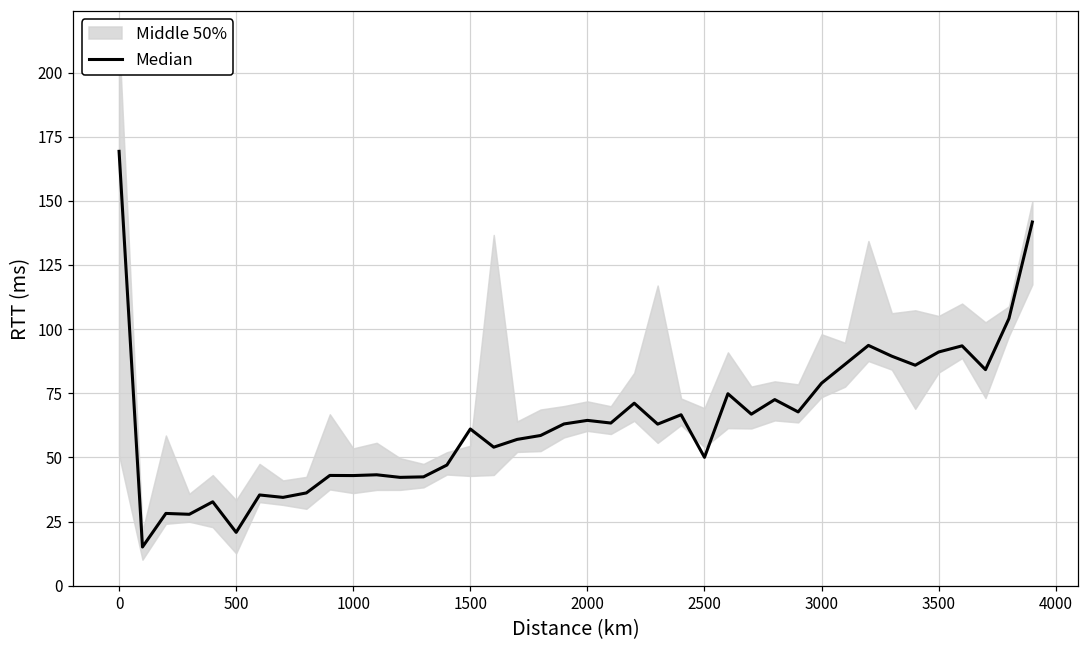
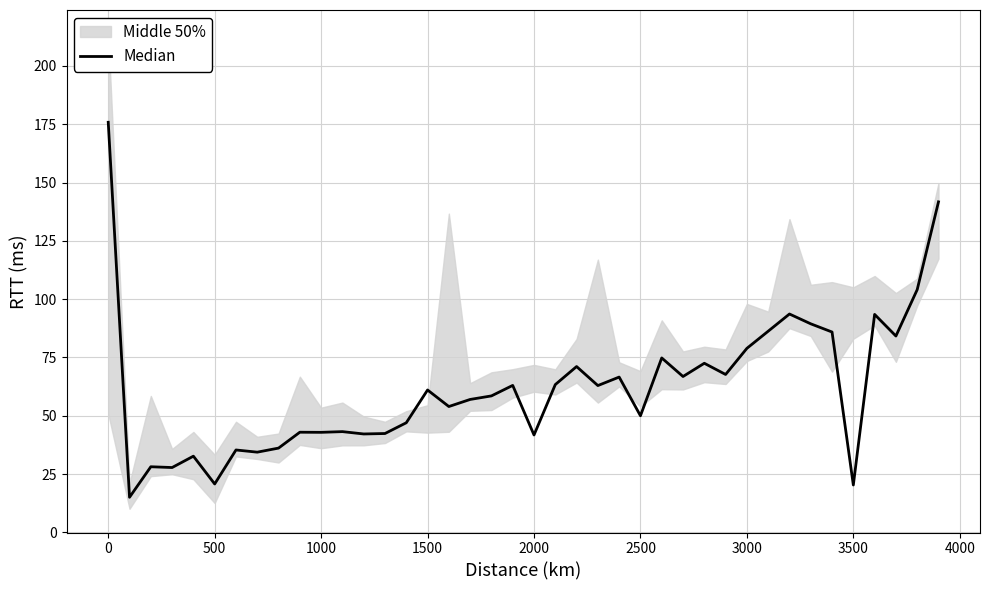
  {
    "Median": {
-     "0": 169,
+     "0": 176,
      "500": 21,
      "1000": 43,
      "1500": 61,
-     "2000": 64,
+     "2000": 42,
      "2500": 50,
      "3000": 79,
-     "3500": 91
+     "3500": 20
    }
  }
